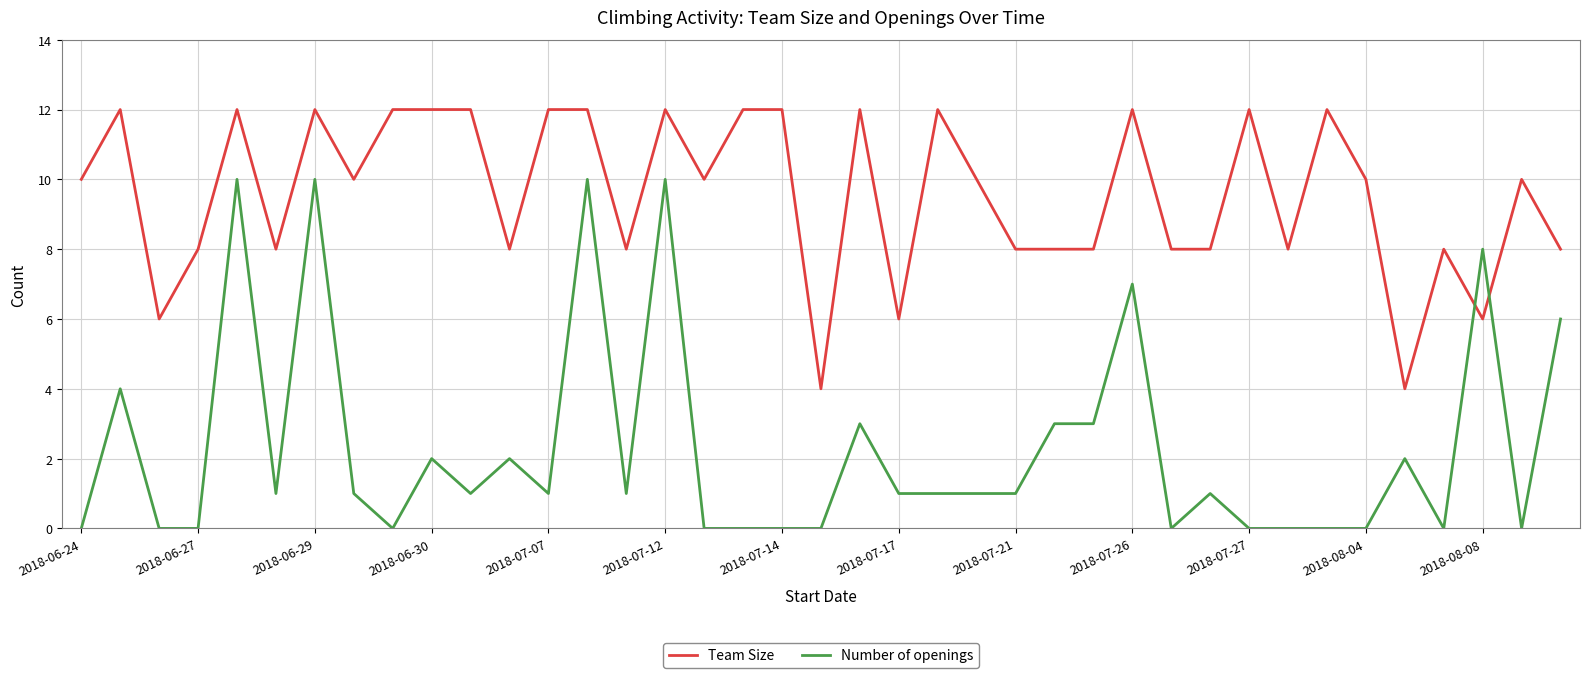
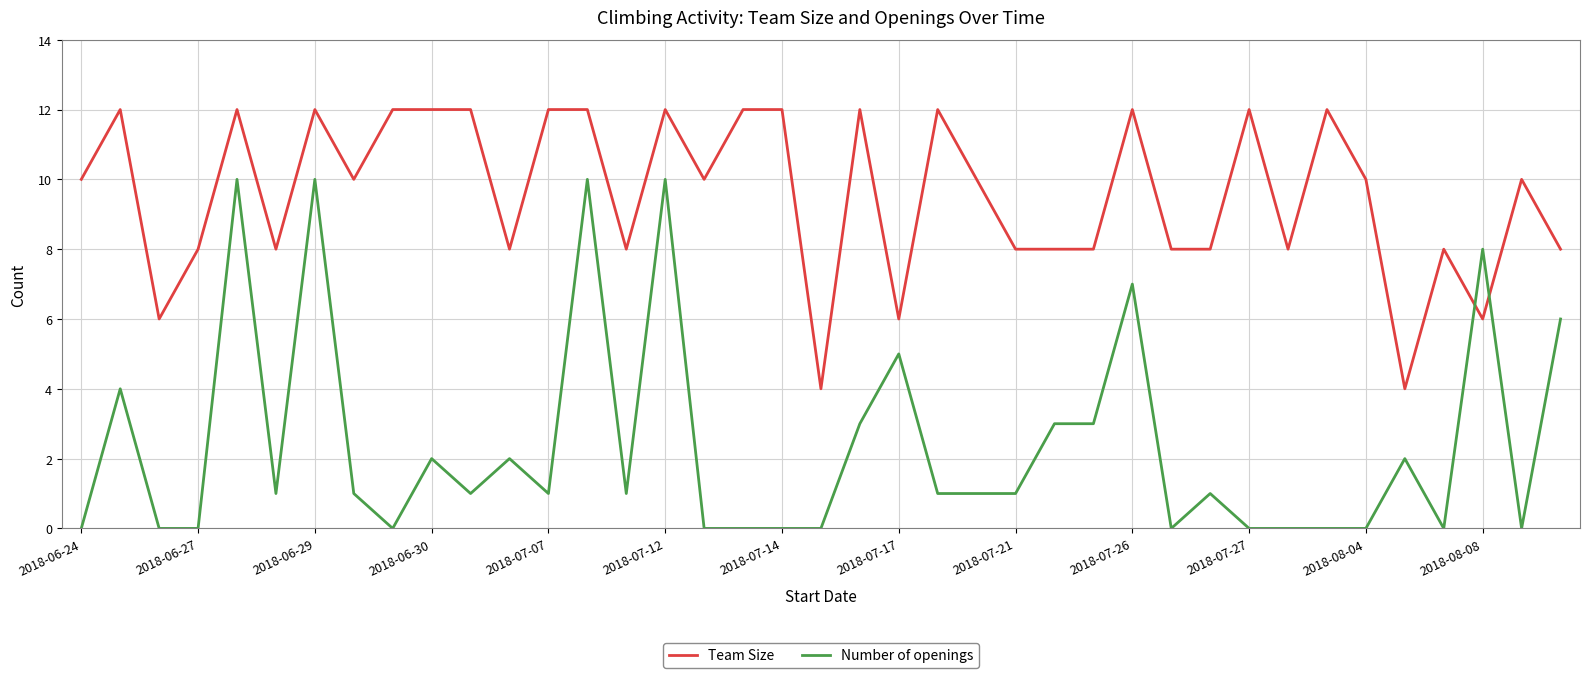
  {
    "Team Size": {
      "2018-06-24": 10,
      "2018-06-27": 8,
      "2018-07-12": 12,
      "2018-07-17": 6,
      "2018-08-04": 10,
      "2018-08-08": 6
    },
    "Number of openings": {
      "2018-06-24": 0,
      "2018-06-27": 0,
      "2018-07-12": 10,
-     "2018-07-17": 1,
+     "2018-07-17": 5,
      "2018-08-04": 0,
      "2018-08-08": 8
    }
  }
